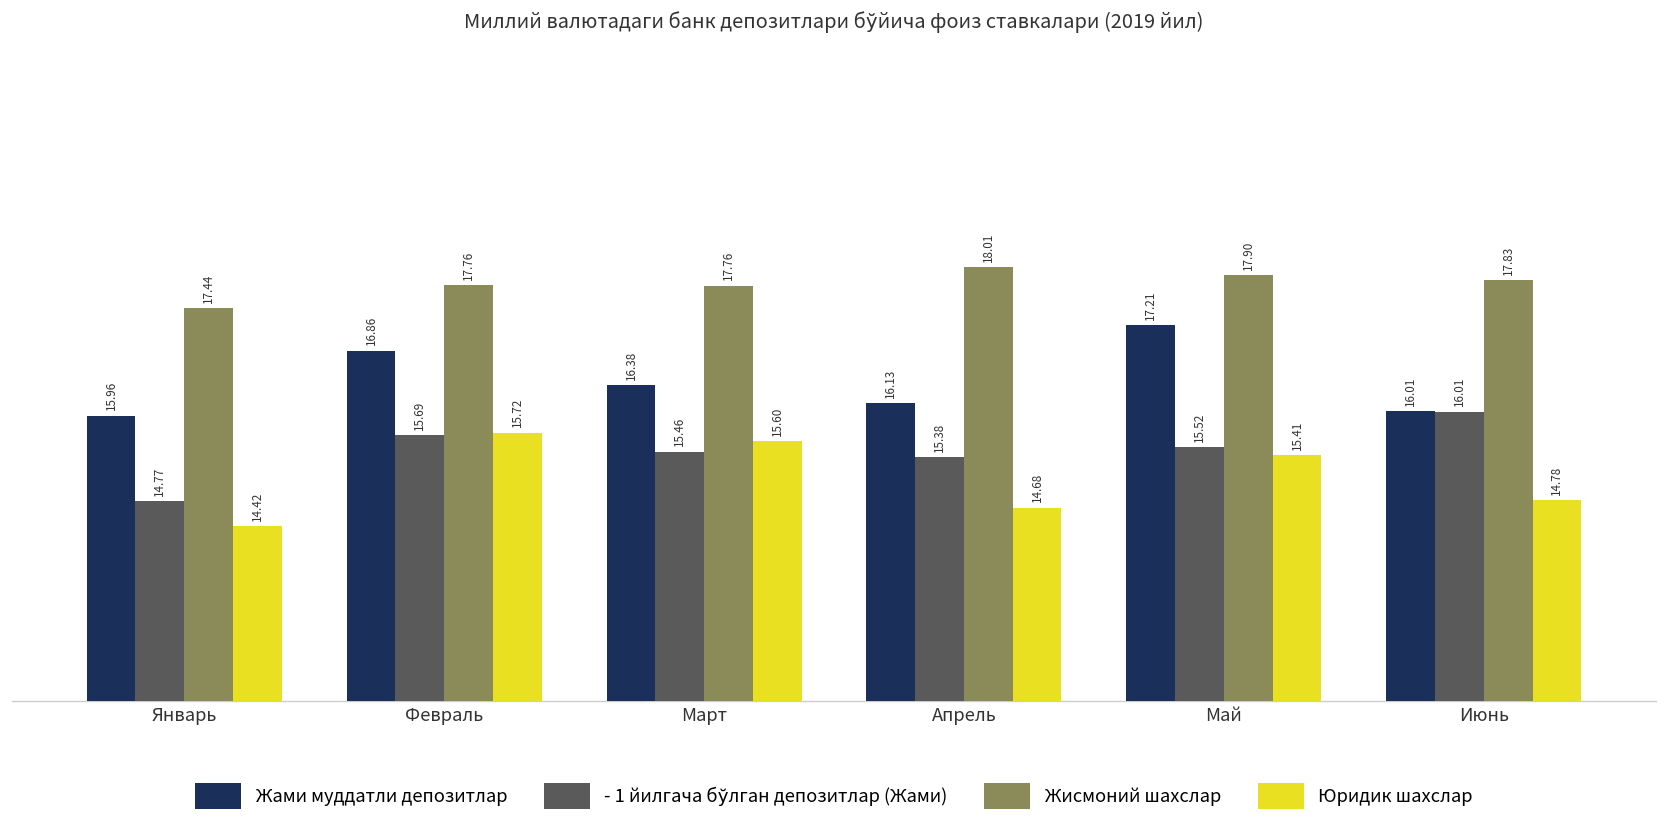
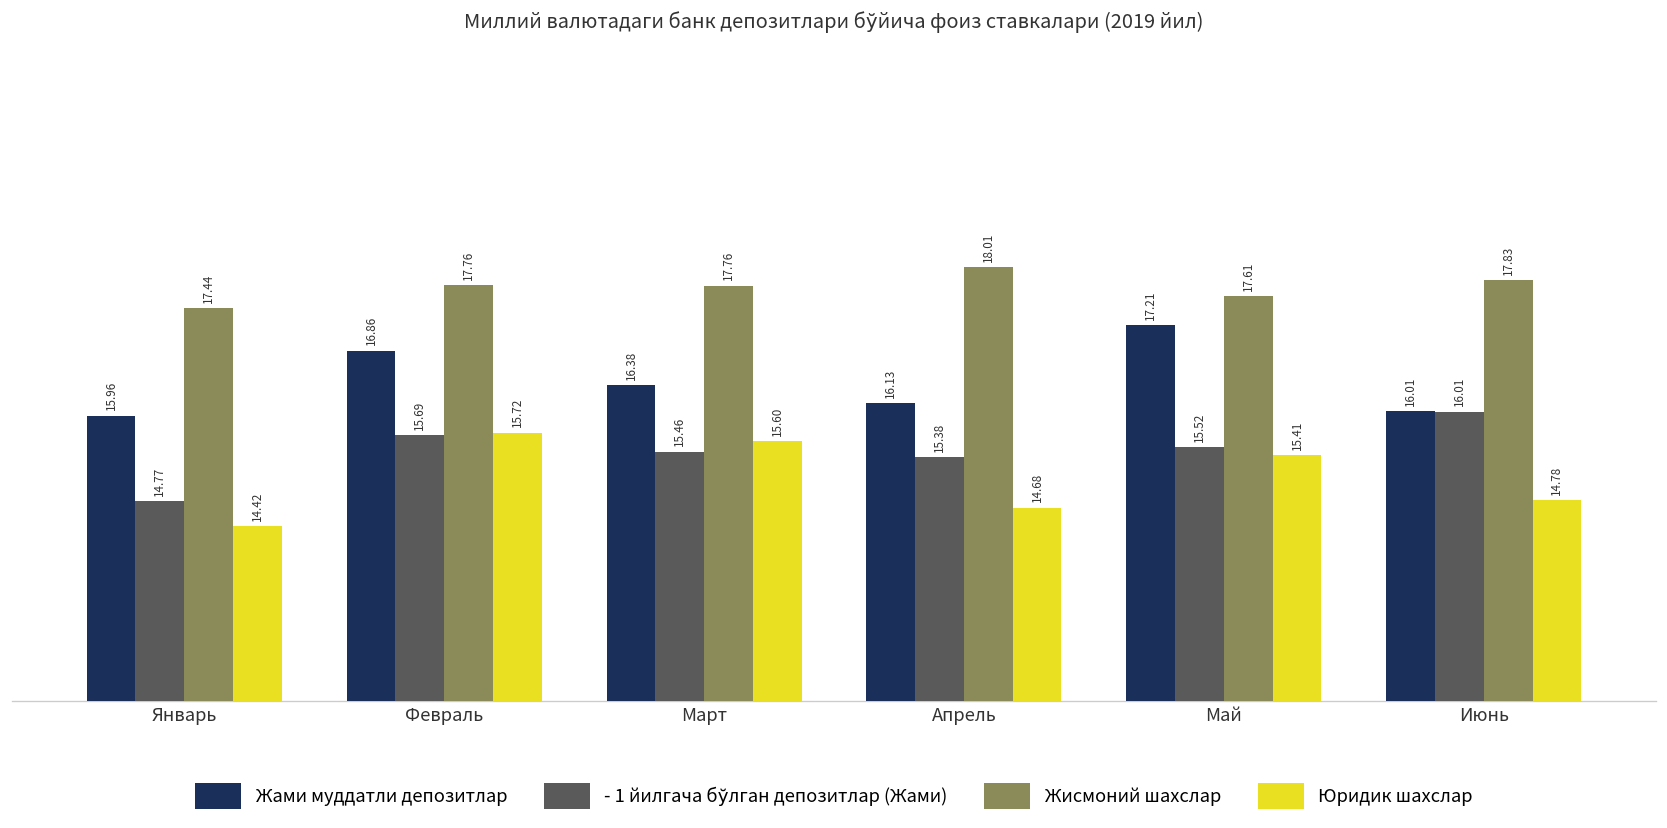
  {
    "Жами муддатли депозитлар": {
      "Январь": 15.96,
      "Февраль": 16.86,
      "Март": 16.38,
      "Апрель": 16.13,
      "Май": 17.21,
      "Июнь": 16.01
    },
    "- 1 йилгача бўлган депозитлар (Жами)": {
      "Январь": 14.77,
      "Февраль": 15.69,
      "Март": 15.46,
      "Апрель": 15.38,
      "Май": 15.52,
      "Июнь": 16.01
    },
    "Жисмоний шахслар": {
      "Январь": 17.44,
      "Февраль": 17.76,
      "Март": 17.76,
      "Апрель": 18.01,
-     "Май": 17.90,
+     "Май": 17.61,
      "Июнь": 17.83
    },
    "Юридик шахслар": {
      "Январь": 14.42,
      "Февраль": 15.72,
      "Март": 15.60,
      "Апрель": 14.68,
      "Май": 15.41,
      "Июнь": 14.78
    }
  }
